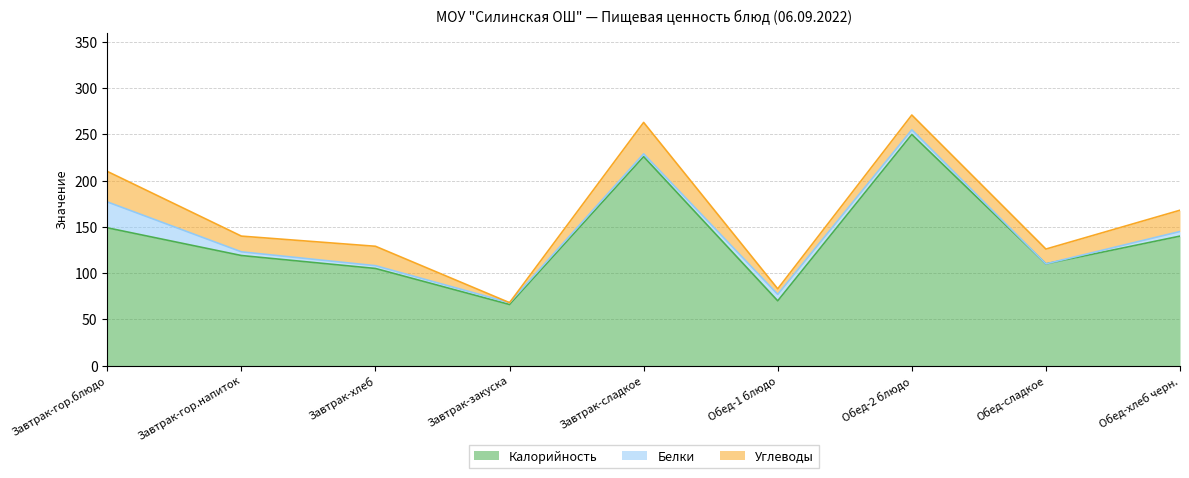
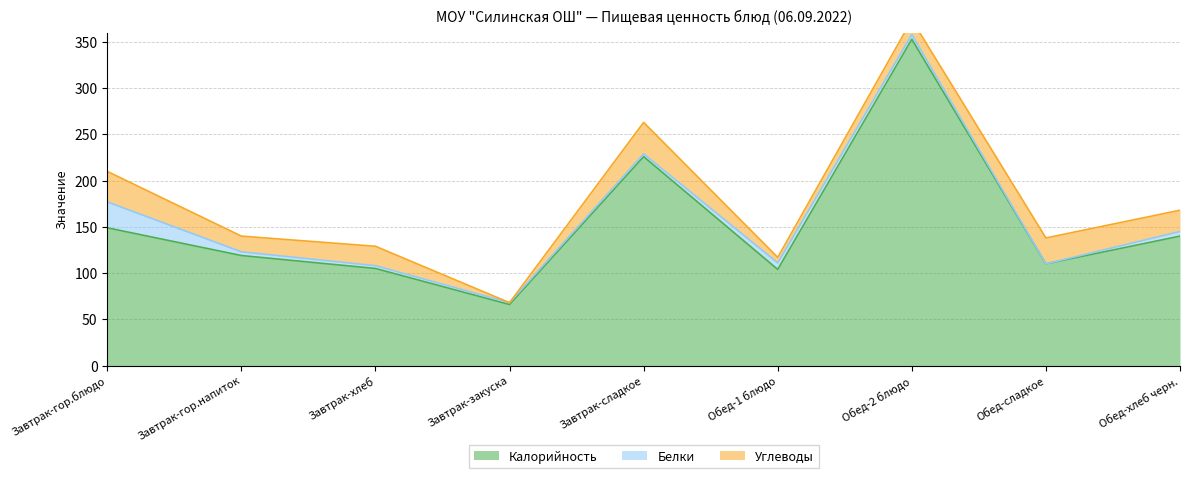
  {
    "Калорийность": {
      "Завтрак-гор.блюдо": 150,
      "Завтрак-гор.напиток": 120,
      "Завтрак-хлеб": 110,
      "Завтрак-сладкое": 230,
-     "Обед-1 блюдо": 70,
-     "Обед-2 блюдо": 250,
+     "Обед-1 блюдо": 100,
+     "Обед-2 блюдо": 350,
      "Обед-хлеб черн.": 140
    },
    "Белки": {
      "Завтрак-гор.блюдо": 30,
      "Завтрак-гор.напиток": 0,
      "Завтрак-хлеб": 0,
      "Завтрак-сладкое": 0,
      "Обед-1 блюдо": 10,
      "Обед-2 блюдо": 10,
      "Обед-хлеб черн.": 10
    },
    "Углеводы": {
      "Завтрак-гор.блюдо": 30,
      "Завтрак-гор.напиток": 20,
      "Завтрак-хлеб": 20,
      "Завтрак-сладкое": 30,
      "Обед-1 блюдо": 10,
-     "Обед-сладкое": 20,
+     "Обед-сладкое": 30,
      "Обед-хлеб черн.": 20
    }
  }
